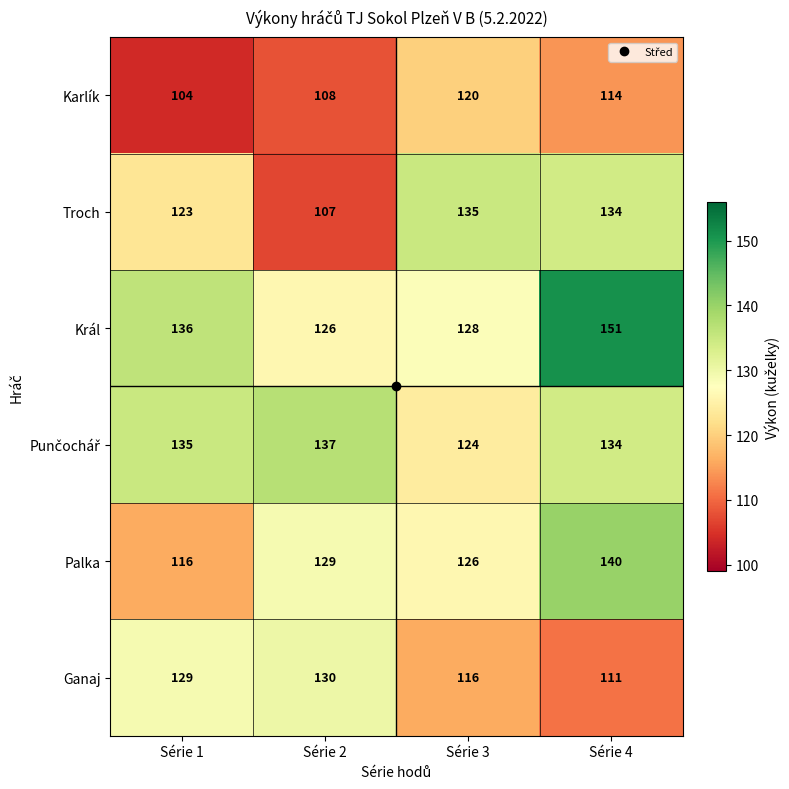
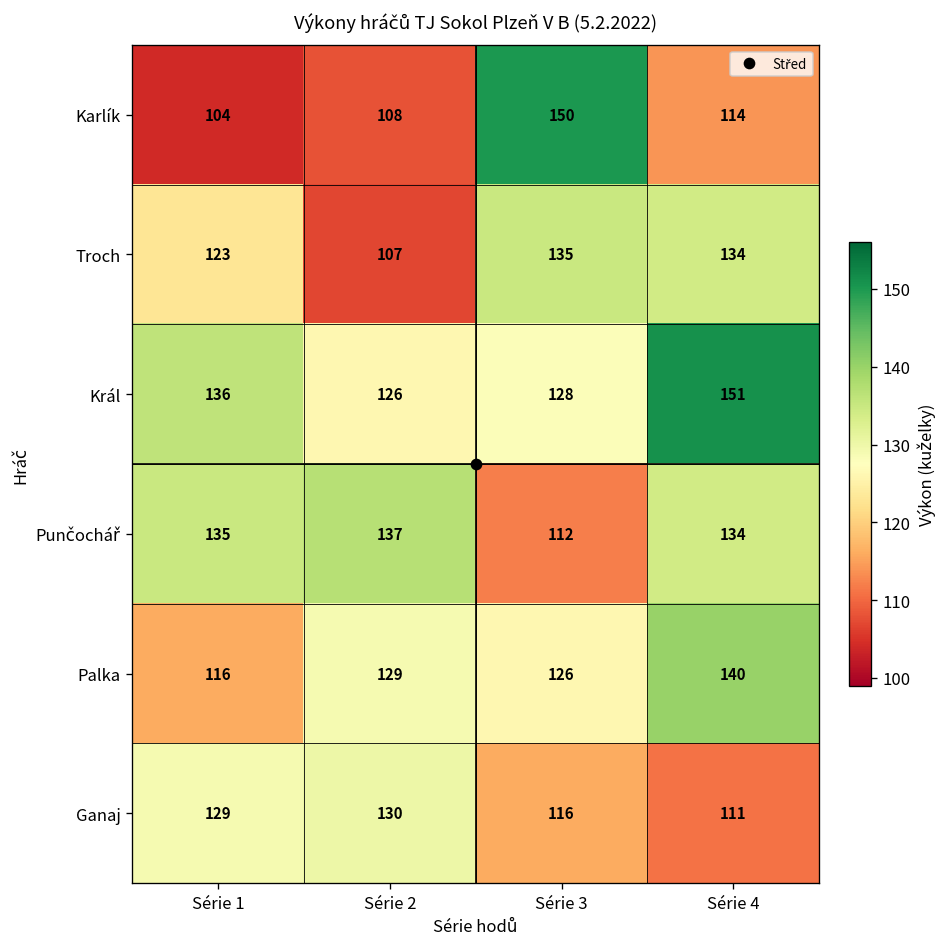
  {
    "Karlík": {
      "Série 1": 104,
      "Série 2": 108,
-     "Série 3": 120,
+     "Série 3": 150,
      "Série 4": 114
    },
    "Troch": {
      "Série 1": 123,
      "Série 2": 107,
      "Série 3": 135,
      "Série 4": 134
    },
    "Král": {
      "Série 1": 136,
      "Série 2": 126,
      "Série 3": 128,
      "Série 4": 151
    },
    "Punčochář": {
      "Série 1": 135,
      "Série 2": 137,
-     "Série 3": 124,
+     "Série 3": 112,
      "Série 4": 134
    },
    "Palka": {
      "Série 1": 116,
      "Série 2": 129,
      "Série 3": 126,
      "Série 4": 140
    },
    "Ganaj": {
      "Série 1": 129,
      "Série 2": 130,
      "Série 3": 116,
      "Série 4": 111
    }
  }
